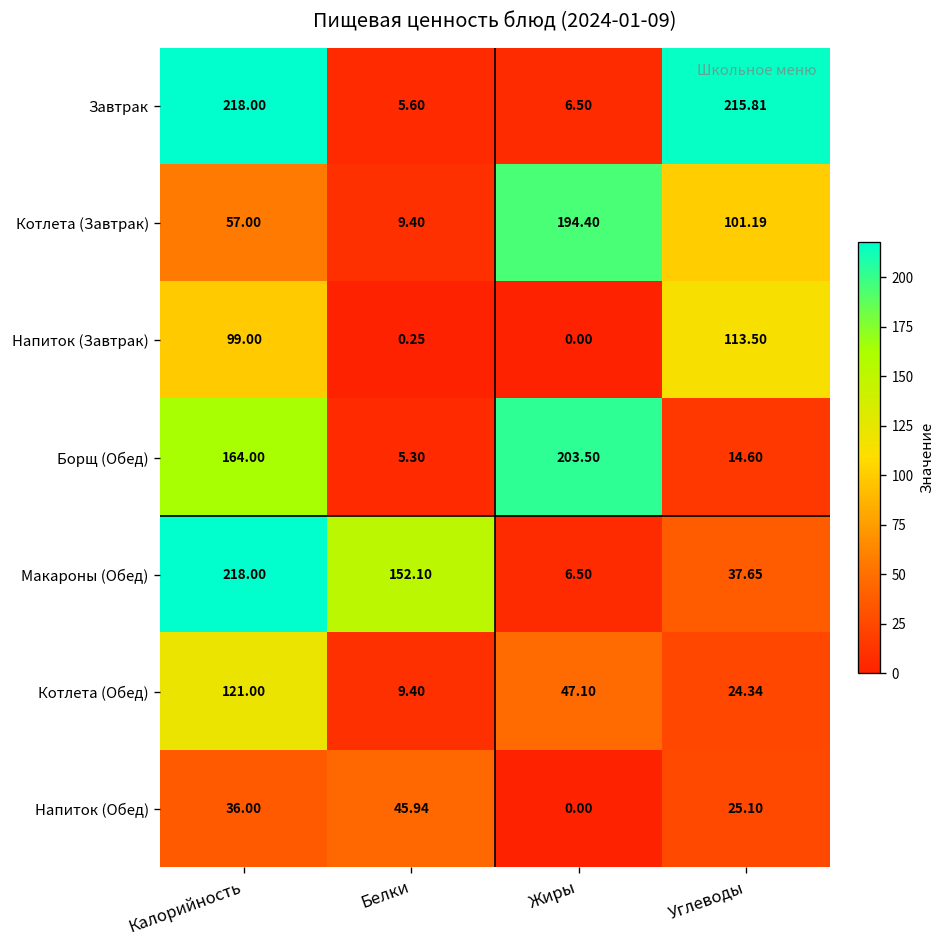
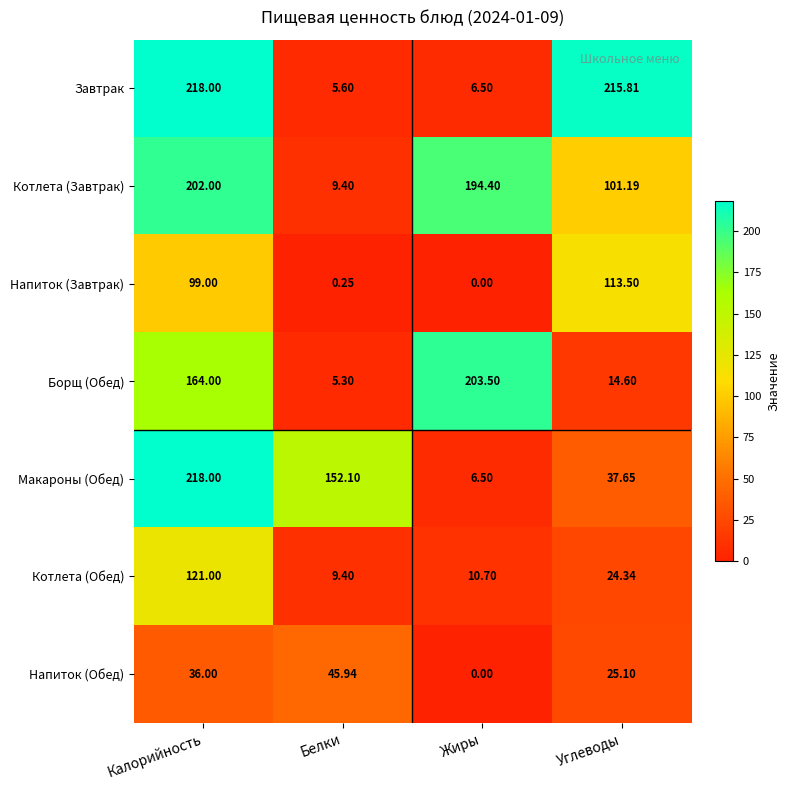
  {
    "Завтрак": {
      "Калорийность": 218.00,
      "Белки": 5.60,
      "Жиры": 6.50
    },
    "Котлета (Завтрак)": {
-     "Калорийность": 57.00,
+     "Калорийность": 202.00,
      "Белки": 9.40,
      "Жиры": 194.40,
      "Углеводы": 101.19
    },
    "Напиток (Завтрак)": {
      "Калорийность": 99.00,
      "Белки": 0.25,
      "Жиры": 0.00,
      "Углеводы": 113.50
    },
    "Борщ (Обед)": {
      "Калорийность": 164.00,
      "Белки": 5.30,
      "Жиры": 203.50,
      "Углеводы": 14.60
    },
    "Макароны (Обед)": {
      "Калорийность": 218.00,
      "Белки": 152.10,
      "Жиры": 6.50,
      "Углеводы": 37.65
    },
    "Котлета (Обед)": {
      "Калорийность": 121.00,
      "Белки": 9.40,
-     "Жиры": 47.10,
+     "Жиры": 10.70,
      "Углеводы": 24.34
    },
    "Напиток (Обед)": {
      "Калорийность": 36.00,
      "Белки": 45.94,
      "Жиры": 0.00,
      "Углеводы": 25.10
    }
  }
